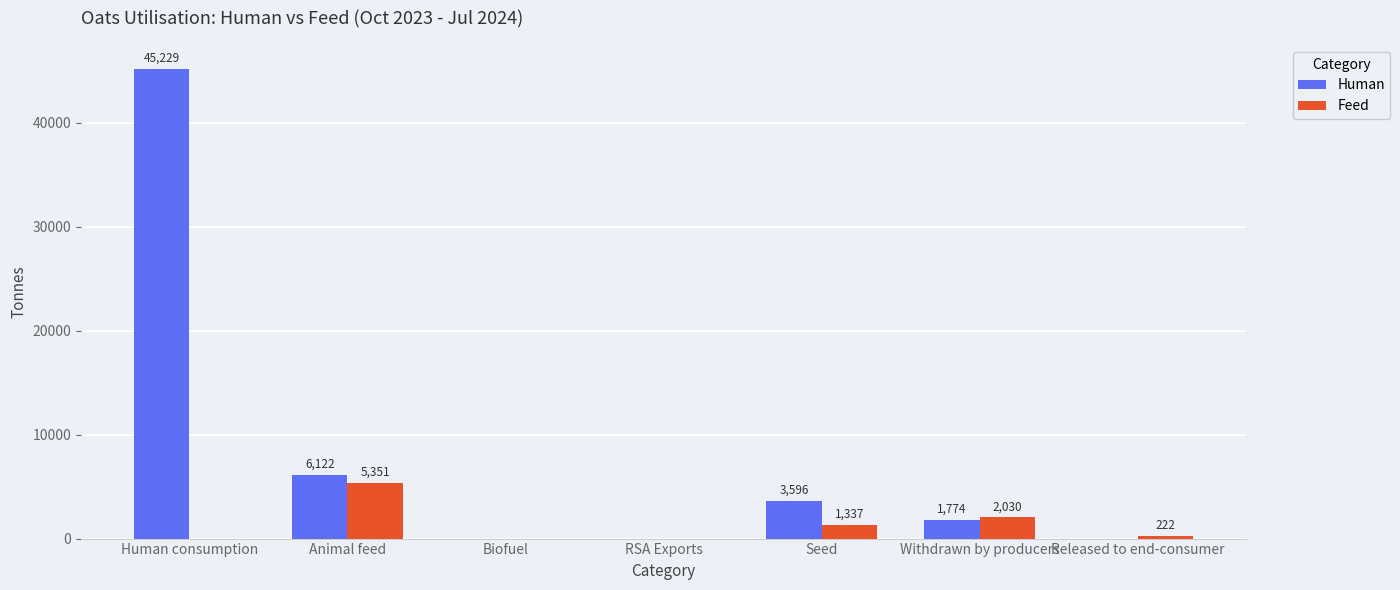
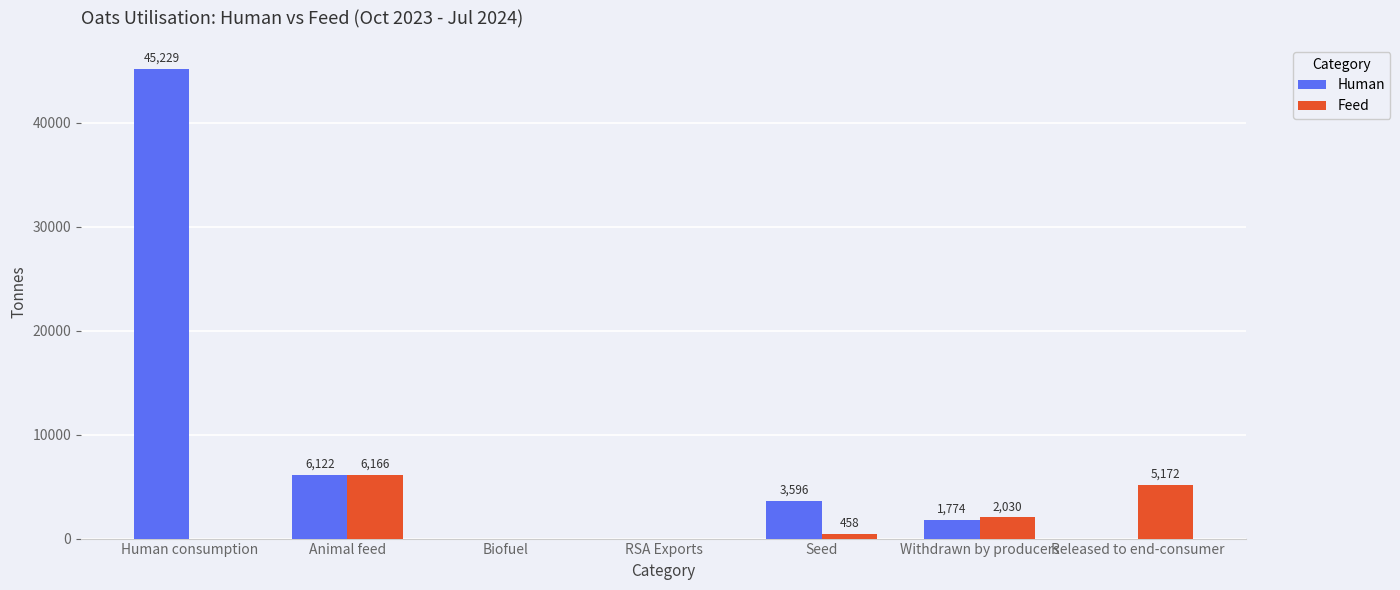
  {
    "Human": {
      "Human consumption": "45,229",
      "Animal feed": "6,122",
      "Seed": "3,596",
      "Withdrawn by producers": "1,774"
    },
    "Feed": {
-     "Animal feed": "5,351",
-     "Seed": "1,337",
+     "Animal feed": "6,166",
+     "Seed": "458",
      "Withdrawn by producers": "2,030",
-     "Released to end-consumer": "222"
+     "Released to end-consumer": "5,172"
    }
  }
